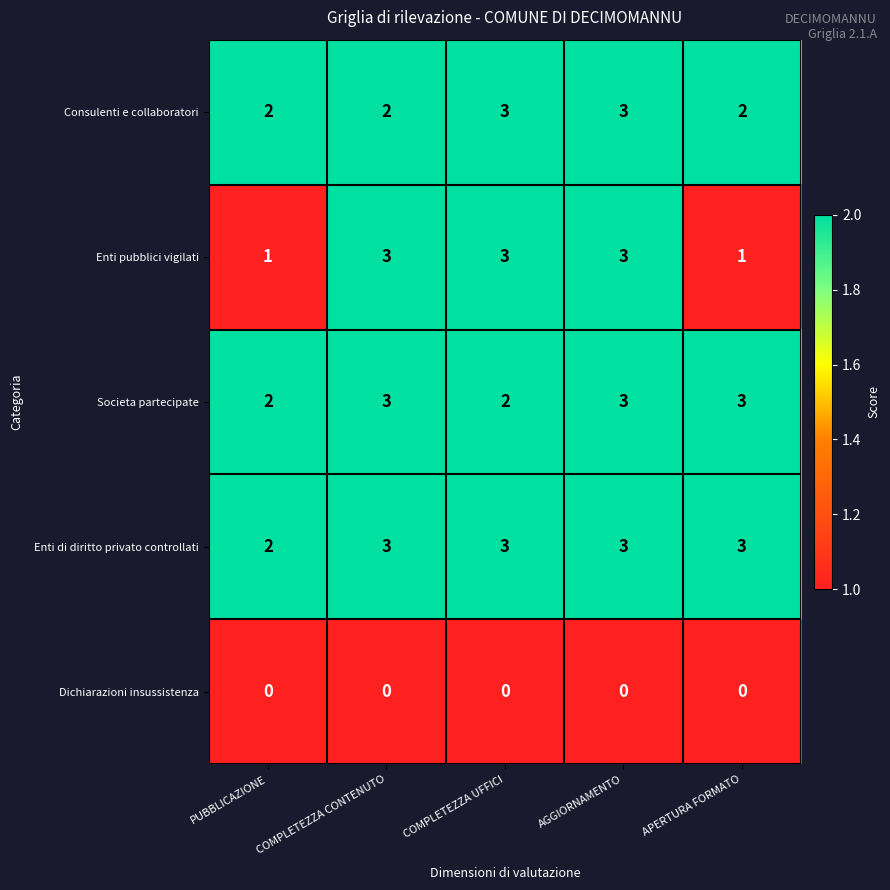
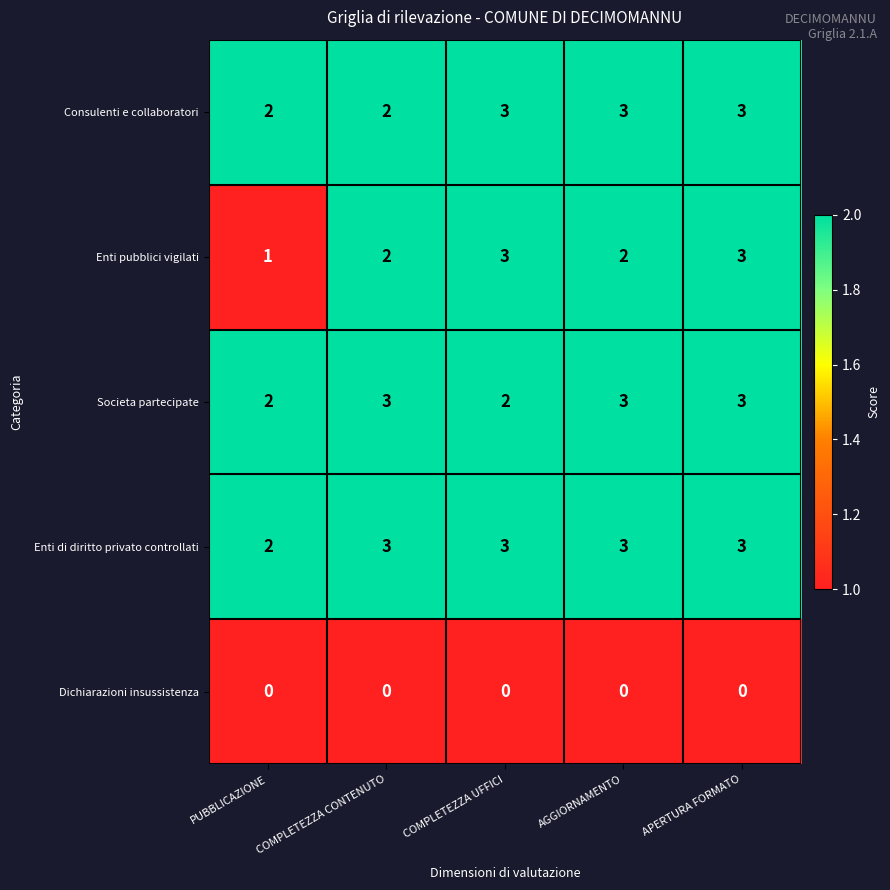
  {
    "Consulenti e collaboratori": {
      "PUBBLICAZIONE": 2,
      "COMPLETEZZA CONTENUTO": 2,
      "COMPLETEZZA UFFICI": 3,
      "AGGIORNAMENTO": 3,
-     "APERTURA FORMATO": 2
+     "APERTURA FORMATO": 3
    },
    "Enti pubblici vigilati": {
      "PUBBLICAZIONE": 1,
-     "COMPLETEZZA CONTENUTO": 3,
+     "COMPLETEZZA CONTENUTO": 2,
      "COMPLETEZZA UFFICI": 3,
-     "AGGIORNAMENTO": 3,
-     "APERTURA FORMATO": 1
+     "AGGIORNAMENTO": 2,
+     "APERTURA FORMATO": 3
    },
    "Societa partecipate": {
      "PUBBLICAZIONE": 2,
      "COMPLETEZZA CONTENUTO": 3,
      "COMPLETEZZA UFFICI": 2,
      "AGGIORNAMENTO": 3,
      "APERTURA FORMATO": 3
    },
    "Enti di diritto privato controllati": {
      "PUBBLICAZIONE": 2,
      "COMPLETEZZA CONTENUTO": 3,
      "COMPLETEZZA UFFICI": 3,
      "AGGIORNAMENTO": 3,
      "APERTURA FORMATO": 3
    },
    "Dichiarazioni insussistenza": {
      "PUBBLICAZIONE": 0,
      "COMPLETEZZA CONTENUTO": 0,
      "COMPLETEZZA UFFICI": 0,
      "AGGIORNAMENTO": 0,
      "APERTURA FORMATO": 0
    }
  }
